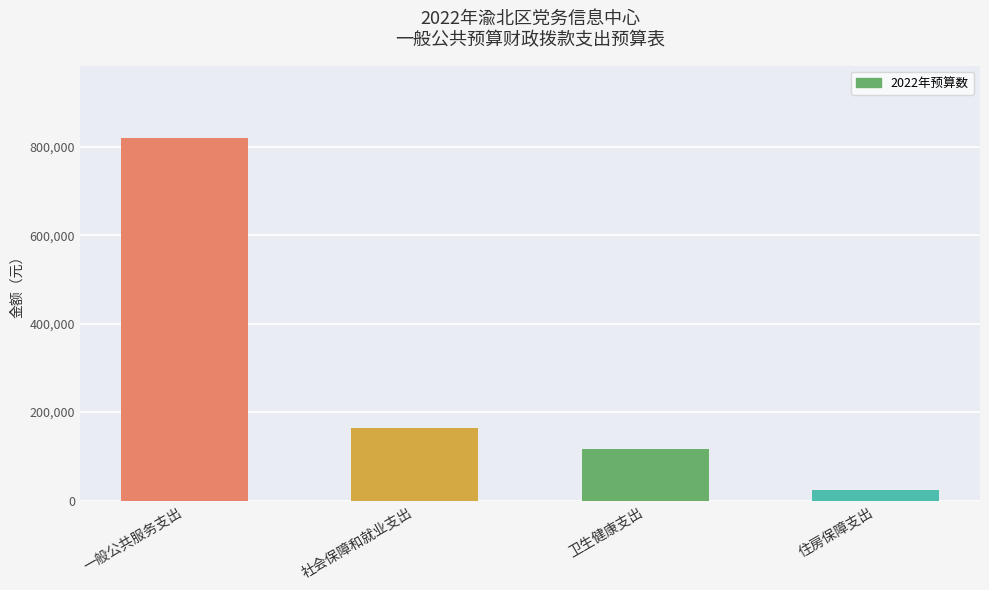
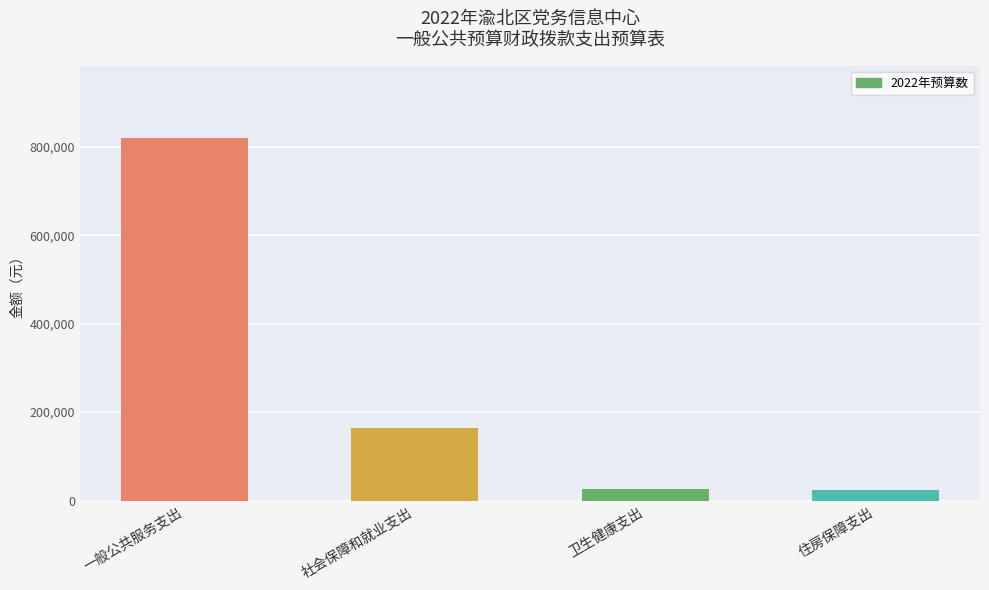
  {
    "一般公共服务支出": "820,000",
    "社会保障和就业支出": "160,000",
-   "卫生健康支出": "120,000",
+   "卫生健康支出": "30,000",
    "住房保障支出": "20,000"
  }
